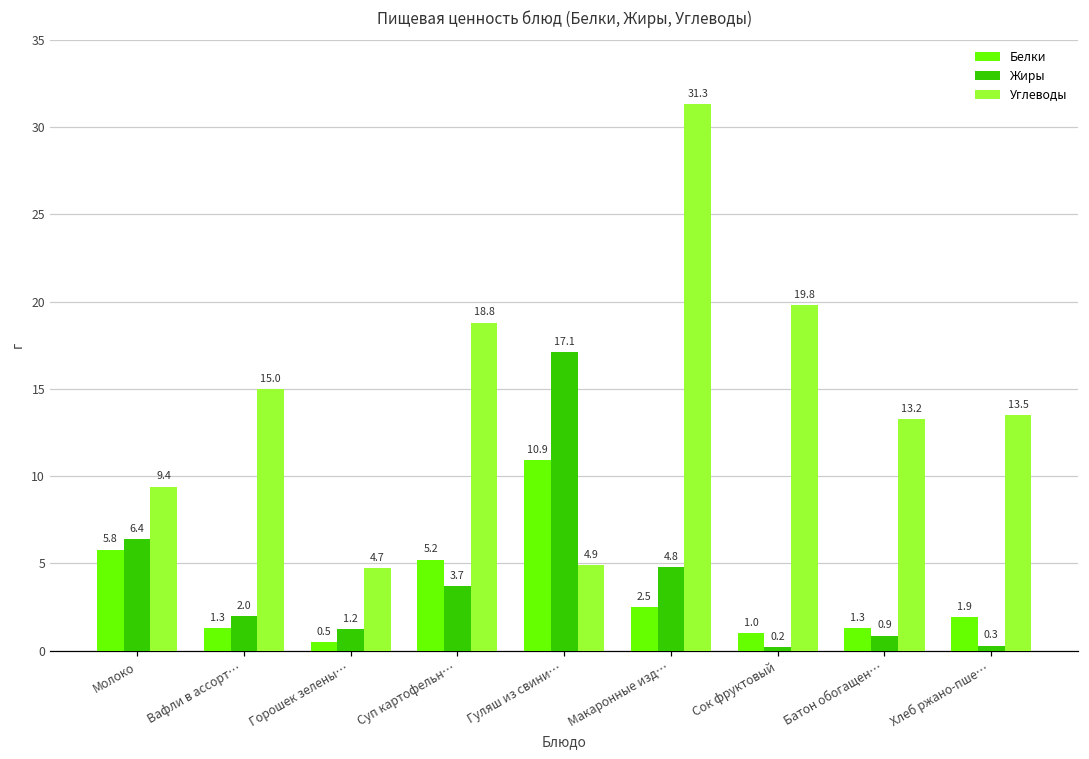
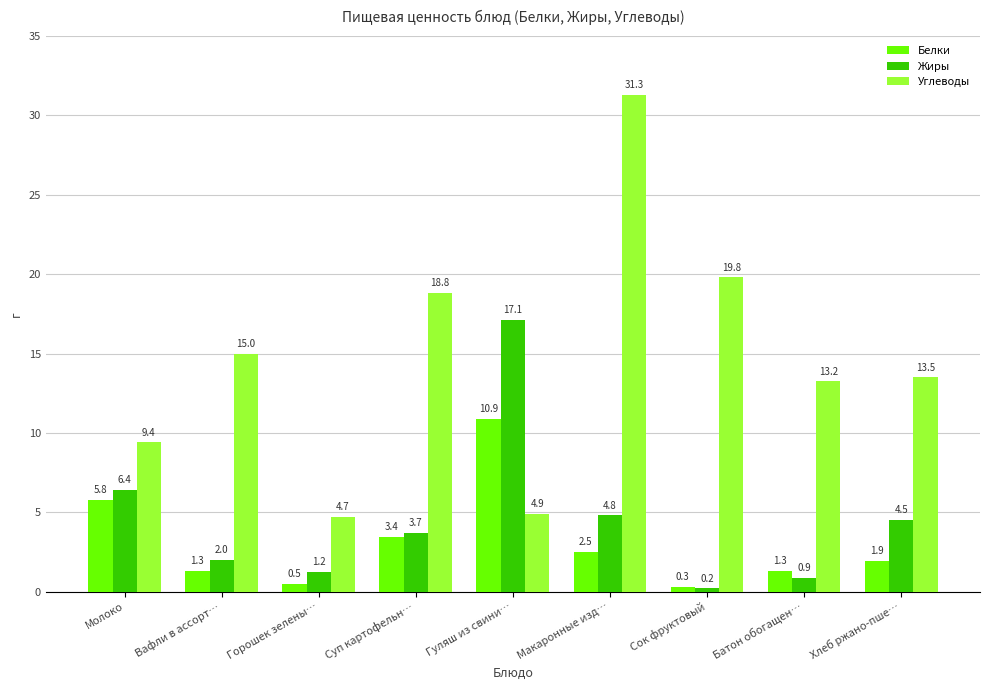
  {
    "Белки": {
      "Молоко": 5.8,
      "Вафли в ассорт…": 1.3,
      "Горошек зелены…": 0.5,
-     "Суп картофельн…": 5.2,
+     "Суп картофельн…": 3.4,
      "Гуляш из свини…": 10.9,
      "Макаронные изд…": 2.5,
-     "Сок фруктовый": 1.0,
+     "Сок фруктовый": 0.3,
      "Батон обогащен…": 1.3,
      "Хлеб ржано-пше…": 1.9
    },
    "Жиры": {
      "Молоко": 6.4,
      "Вафли в ассорт…": 2.0,
      "Горошек зелены…": 1.2,
      "Суп картофельн…": 3.7,
      "Гуляш из свини…": 17.1,
      "Макаронные изд…": 4.8,
      "Сок фруктовый": 0.2,
      "Батон обогащен…": 0.9,
-     "Хлеб ржано-пше…": 0.3
+     "Хлеб ржано-пше…": 4.5
    },
    "Углеводы": {
      "Молоко": 9.4,
      "Вафли в ассорт…": 15.0,
      "Горошек зелены…": 4.7,
      "Суп картофельн…": 18.8,
      "Гуляш из свини…": 4.9,
      "Макаронные изд…": 31.3,
      "Сок фруктовый": 19.8,
      "Батон обогащен…": 13.2,
      "Хлеб ржано-пше…": 13.5
    }
  }
